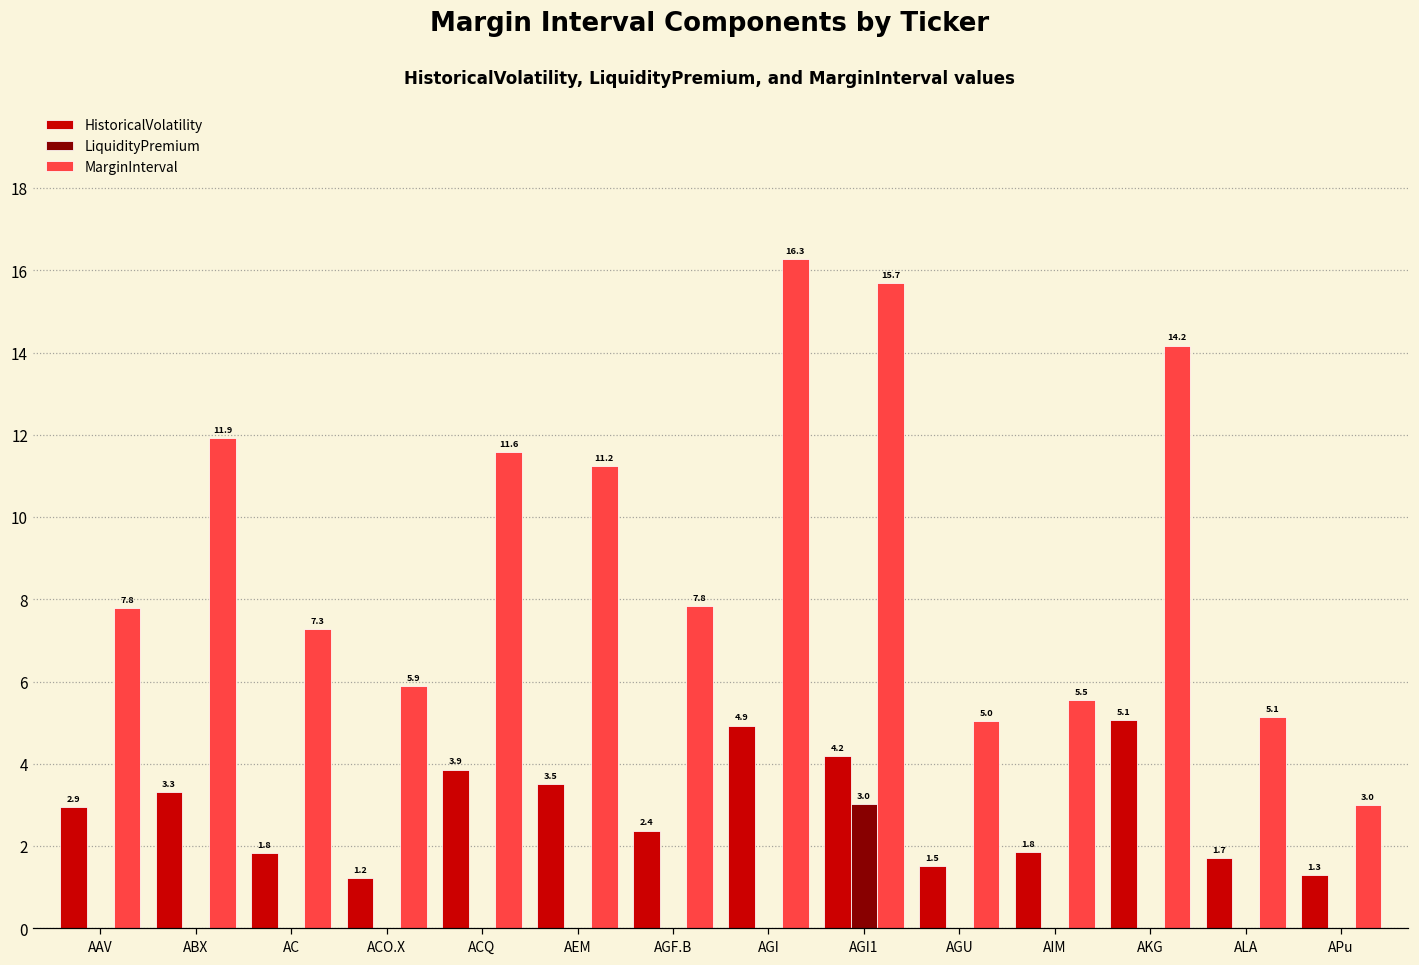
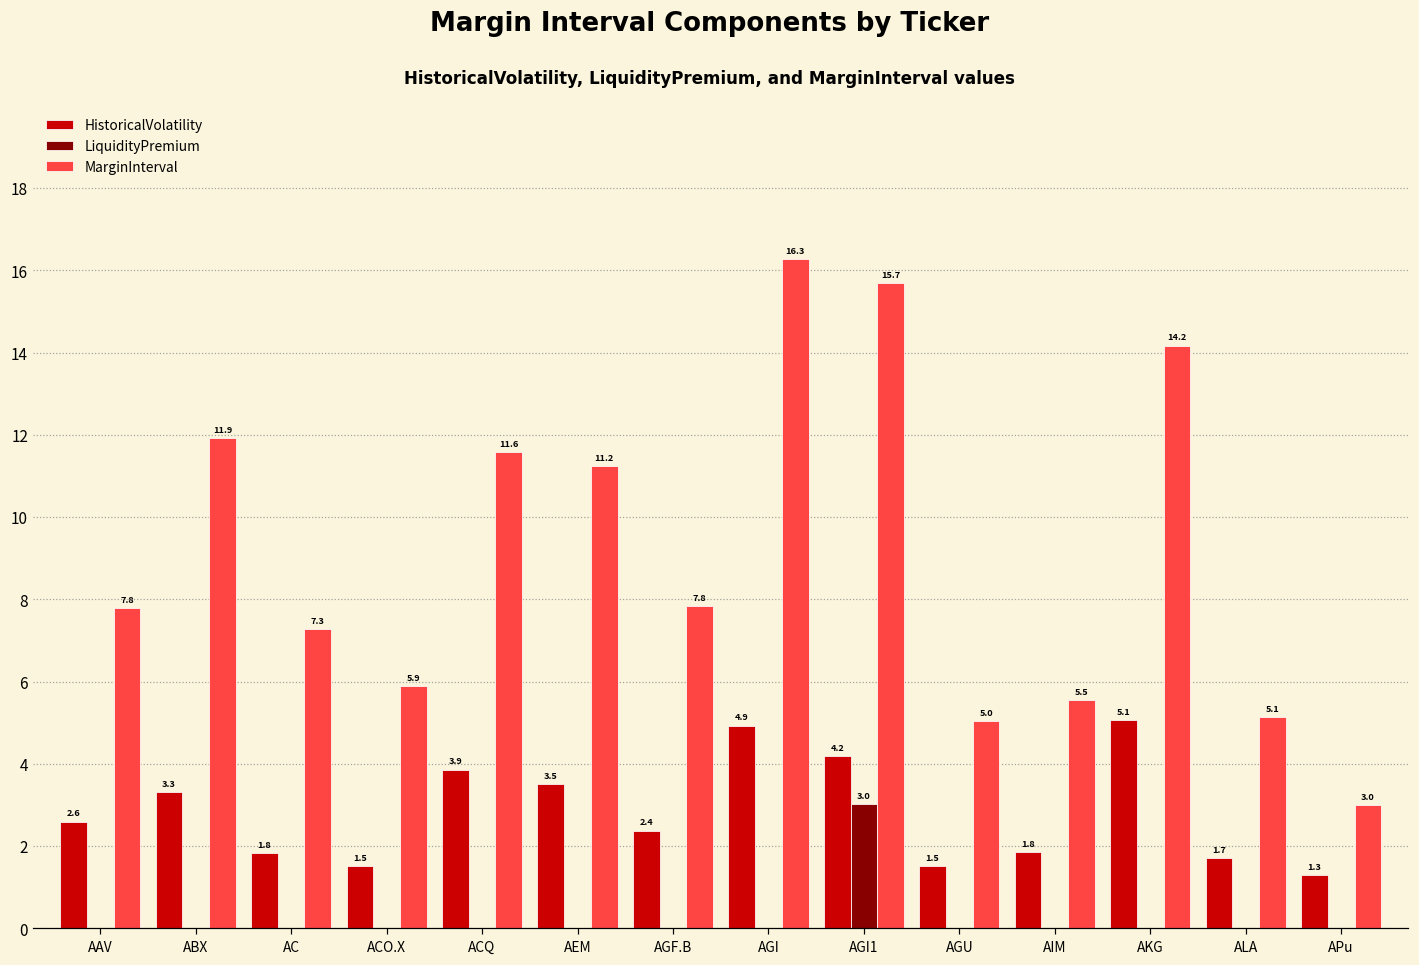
  {
    "HistoricalVolatility": {
-     "AAV": 2.9,
+     "AAV": 2.6,
      "ABX": 3.3,
      "AC": 1.8,
-     "ACO.X": 1.2,
+     "ACO.X": 1.5,
      "ACQ": 3.9,
      "AEM": 3.5,
      "AGF.B": 2.4,
      "AGI": 4.9,
      "AGI1": 4.2,
      "AGU": 1.5,
      "AIM": 1.8,
      "AKG": 5.1,
      "ALA": 1.7,
      "APu": 1.3
    },
    "LiquidityPremium": {
      "AGI1": 3.0
    },
    "MarginInterval": {
      "AAV": 7.8,
      "ABX": 11.9,
      "AC": 7.3,
      "ACO.X": 5.9,
      "ACQ": 11.6,
      "AEM": 11.2,
      "AGF.B": 7.8,
      "AGI": 16.3,
      "AGI1": 15.7,
      "AGU": 5.0,
      "AIM": 5.5,
      "AKG": 14.2,
      "ALA": 5.1,
      "APu": 3.0
    }
  }
